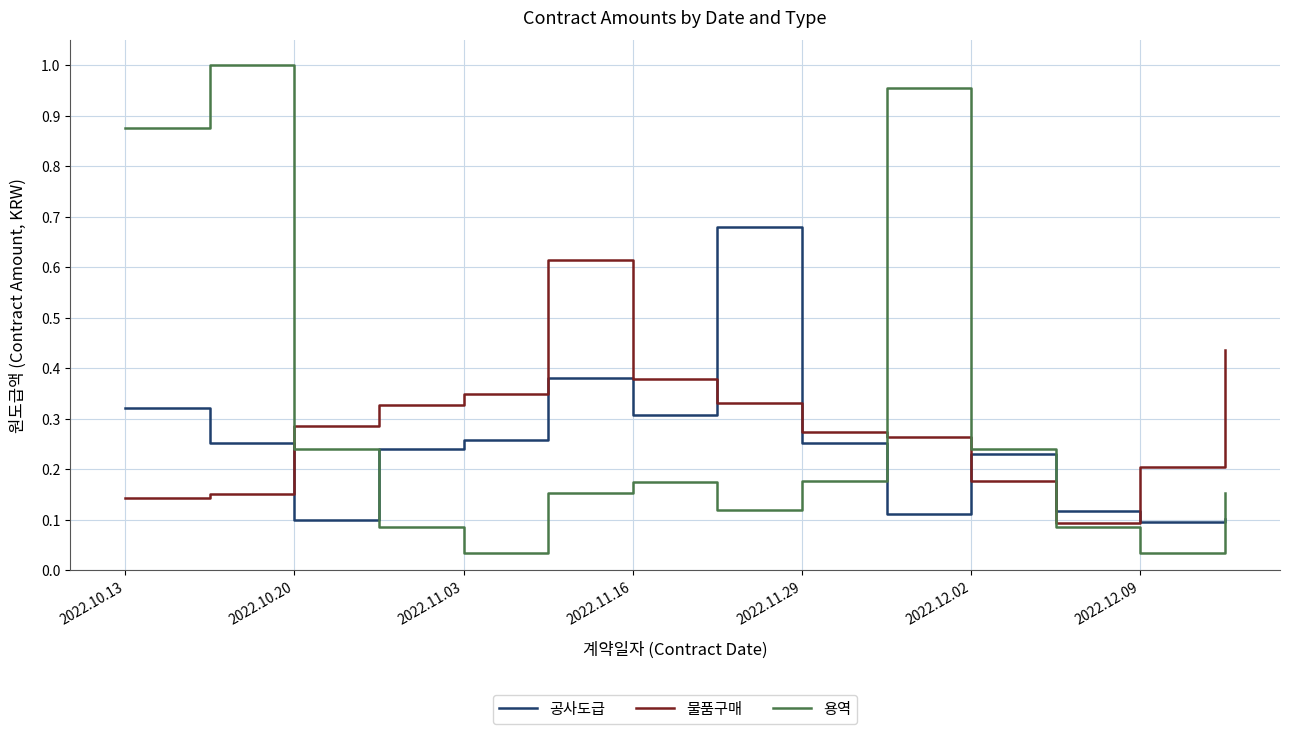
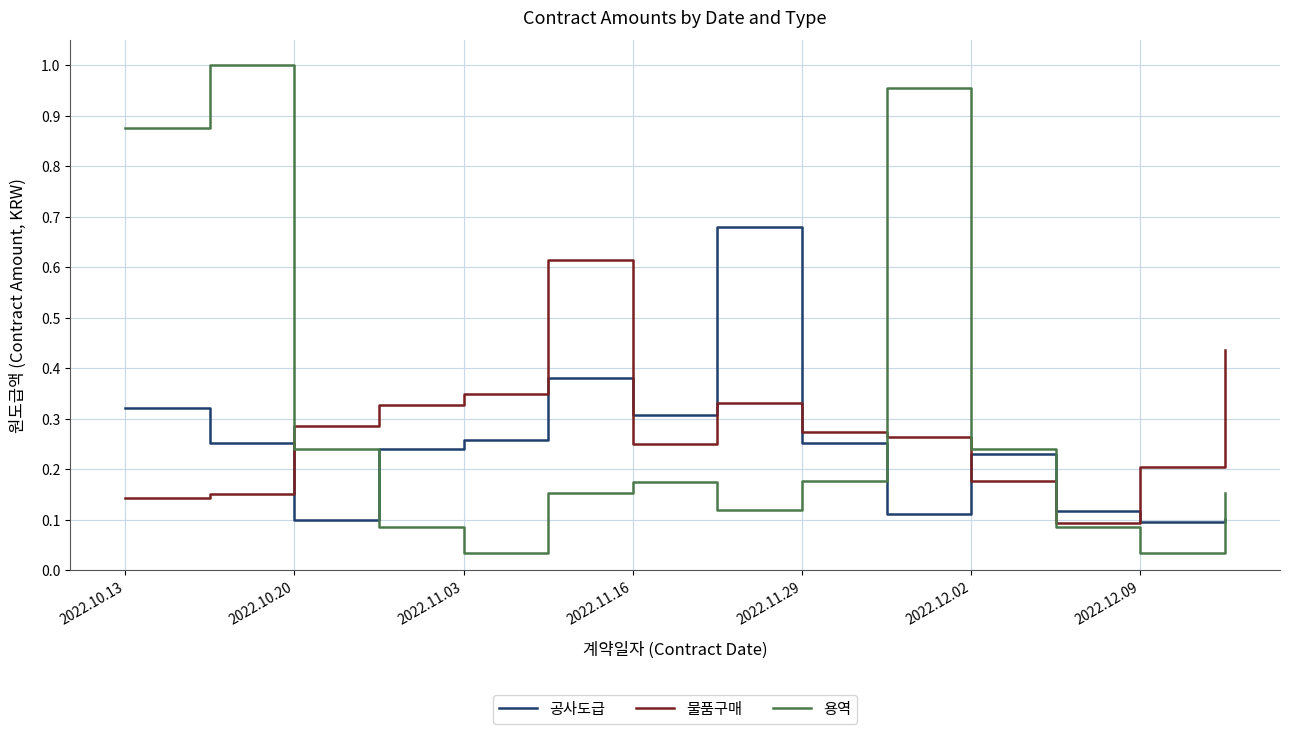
  {
    "공사도급": {
      "2022.10.13": 0.32,
      "2022.10.20": 0.10,
      "2022.11.03": 0.26,
      "2022.11.16": 0.31,
      "2022.11.29": 0.25,
      "2022.12.02": 0.23,
      "2022.12.09": 0.10
    },
    "물품구매": {
      "2022.10.13": 0.14,
      "2022.10.20": 0.29,
      "2022.11.03": 0.35,
-     "2022.11.16": 0.38,
+     "2022.11.16": 0.25,
      "2022.11.29": 0.27,
      "2022.12.02": 0.18,
      "2022.12.09": 0.20
    },
    "용역": {
      "2022.10.13": 0.88,
      "2022.10.20": 0.24,
      "2022.11.03": 0.03,
      "2022.11.16": 0.17,
      "2022.11.29": 0.18,
      "2022.12.02": 0.24,
      "2022.12.09": 0.03
    }
  }
